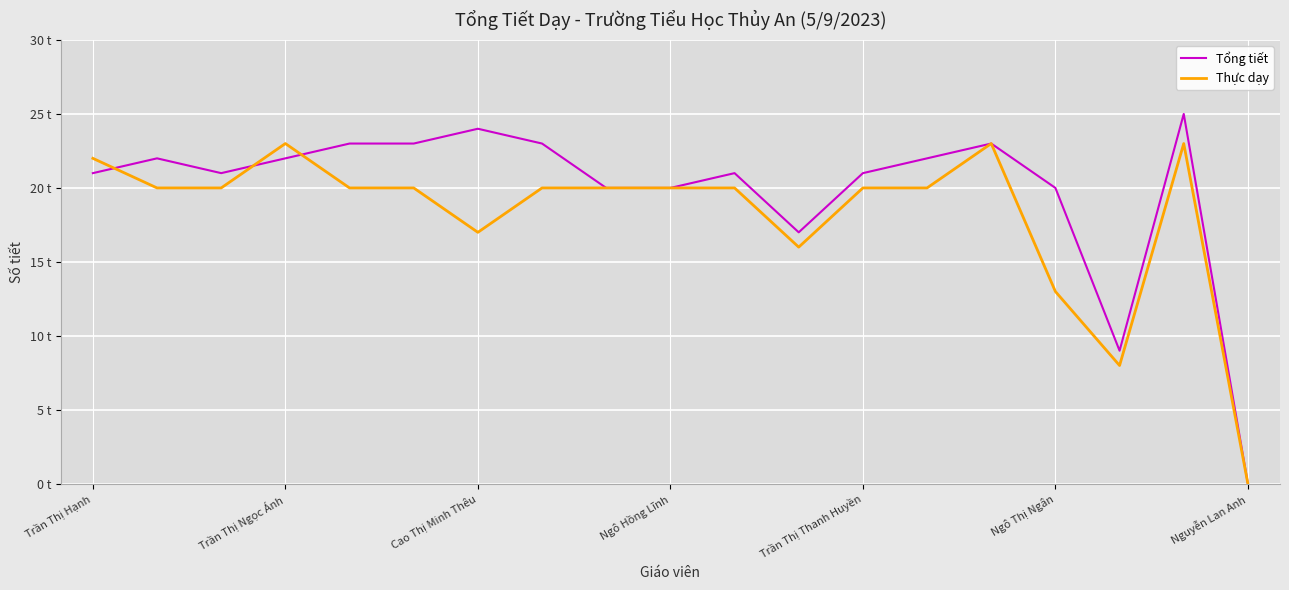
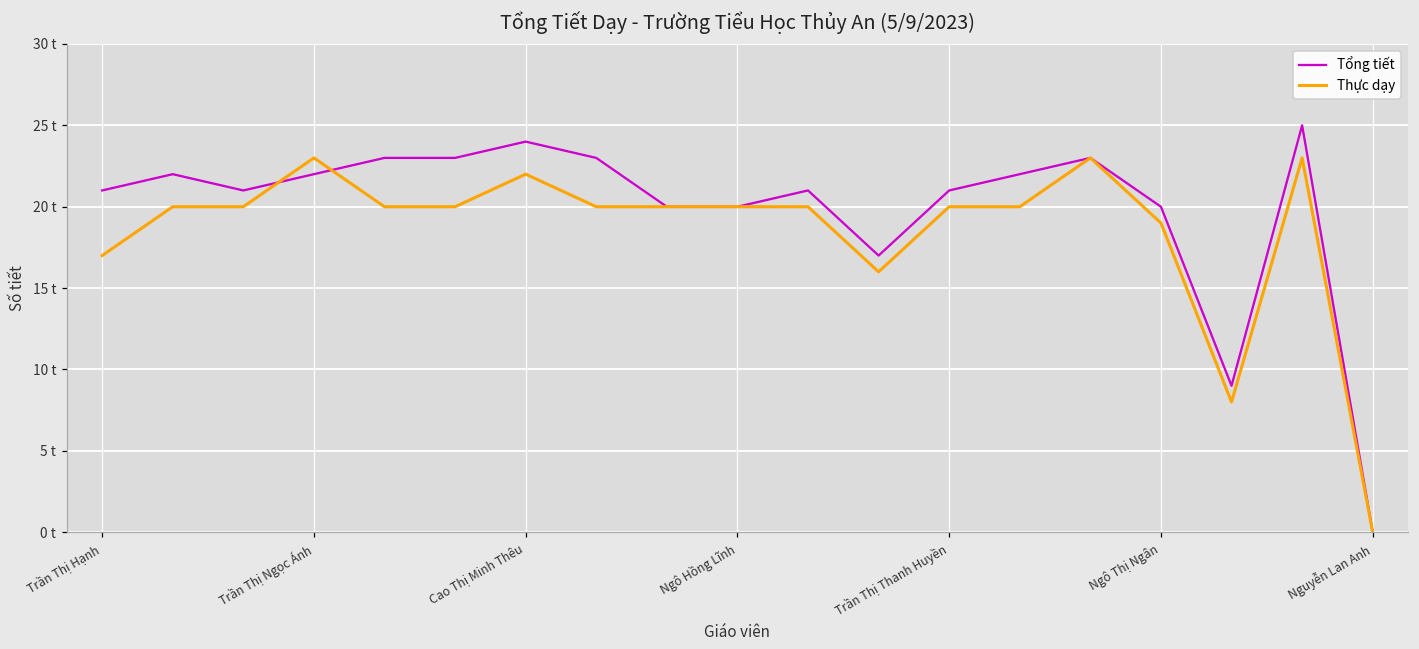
  {
    "Tổng tiết": {
      "Trần Thị Hạnh": "21 t",
      "Trần Thị Ngọc Ánh": "22 t",
      "Cao Thị Minh Thêu": "24 t",
      "Trần Thị Thanh Huyền": "21 t",
      "Ngô Thị Ngân": "20 t"
    },
    "Thực dạy": {
-     "Trần Thị Hạnh": "22 t",
+     "Trần Thị Hạnh": "17 t",
      "Trần Thị Ngọc Ánh": "23 t",
-     "Cao Thị Minh Thêu": "17 t",
+     "Cao Thị Minh Thêu": "22 t",
      "Trần Thị Thanh Huyền": "20 t",
-     "Ngô Thị Ngân": "13 t"
+     "Ngô Thị Ngân": "19 t"
    }
  }
